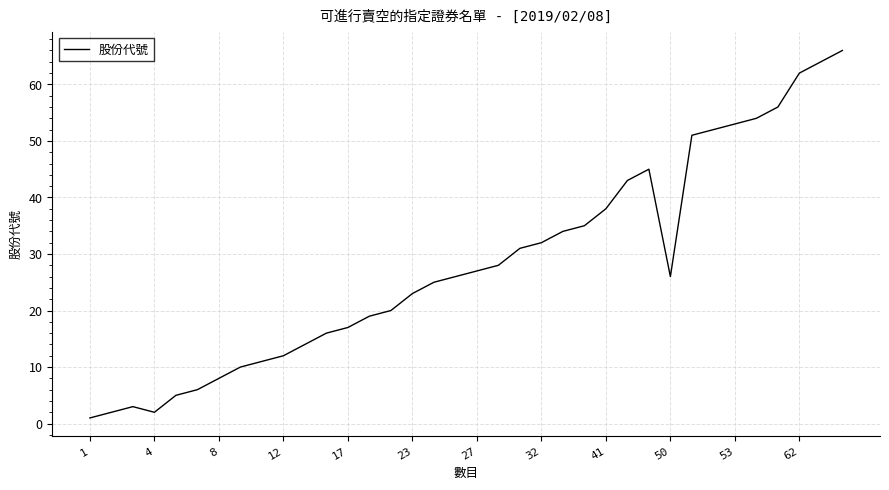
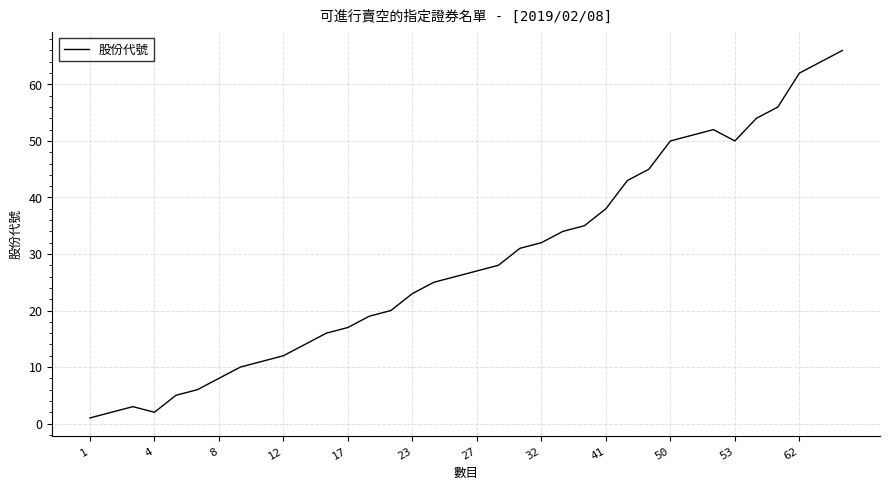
  {
    "1": 1,
    "4": 2,
    "41": 38,
-   "50": 26,
-   "53": 53,
+   "50": 50,
+   "53": 50,
    "62": 62
  }
